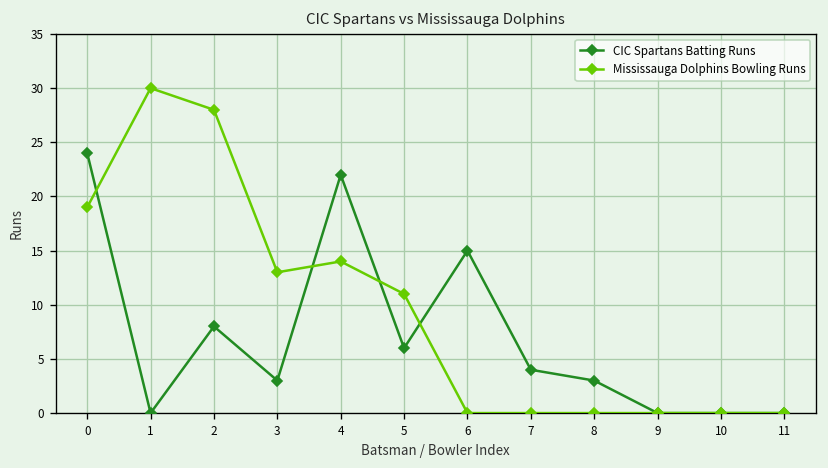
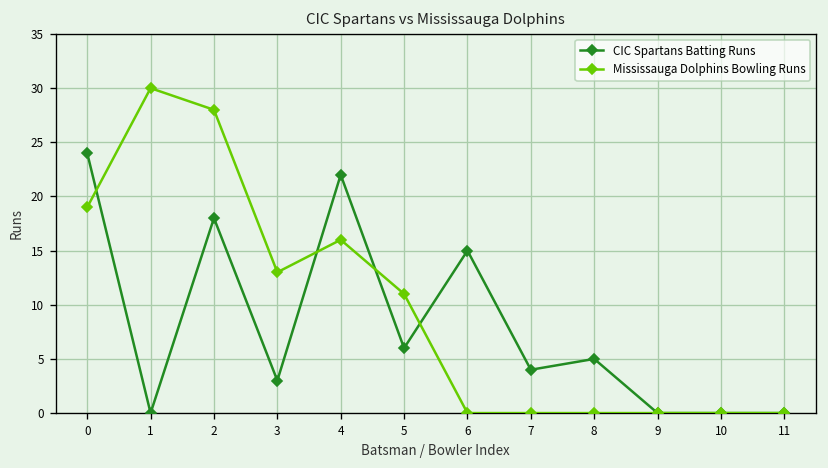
  {
    "CIC Spartans Batting Runs": {
      "0": 24,
      "1": 0,
-     "2": 8,
+     "2": 18,
      "3": 3,
      "4": 22,
      "5": 6,
      "6": 15,
      "7": 4,
-     "8": 3
+     "8": 5
    },
    "Mississauga Dolphins Bowling Runs": {
      "0": 19,
      "1": 30,
      "2": 28,
      "3": 13,
-     "4": 14,
+     "4": 16,
      "5": 11,
      "6": 0,
      "7": 0,
      "8": 0
    }
  }
